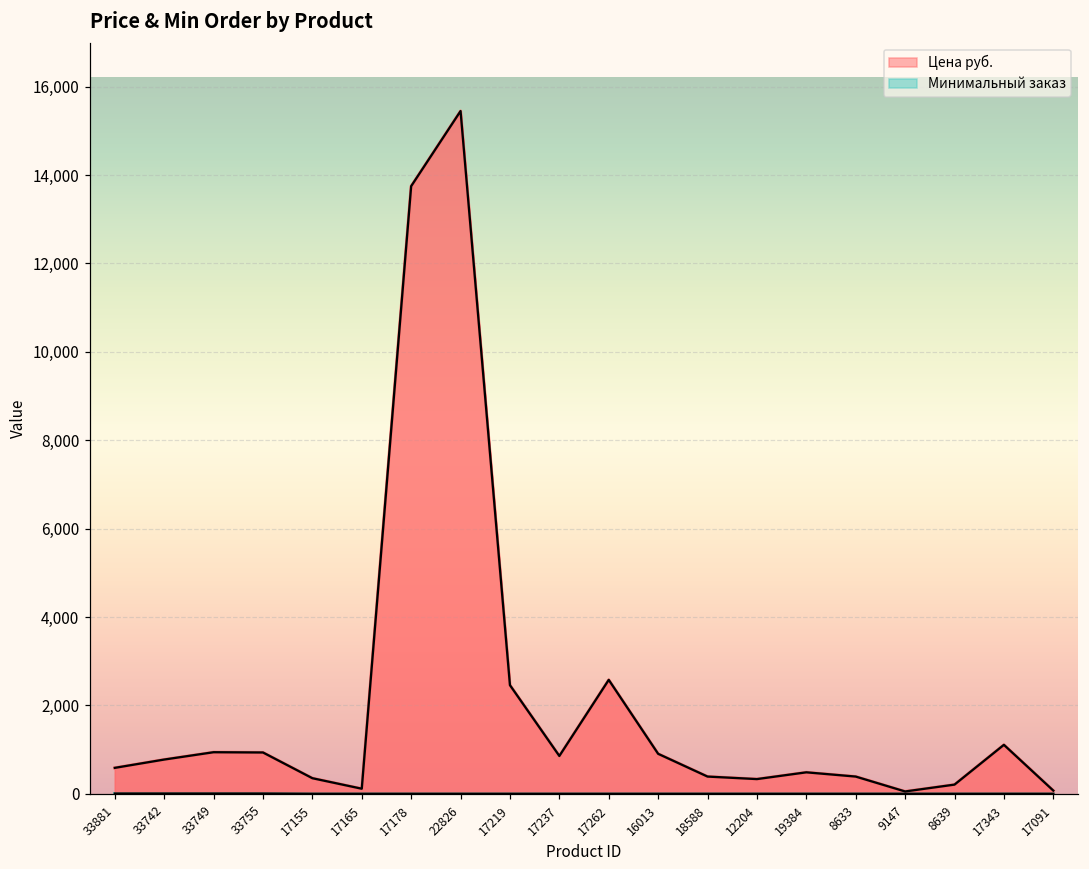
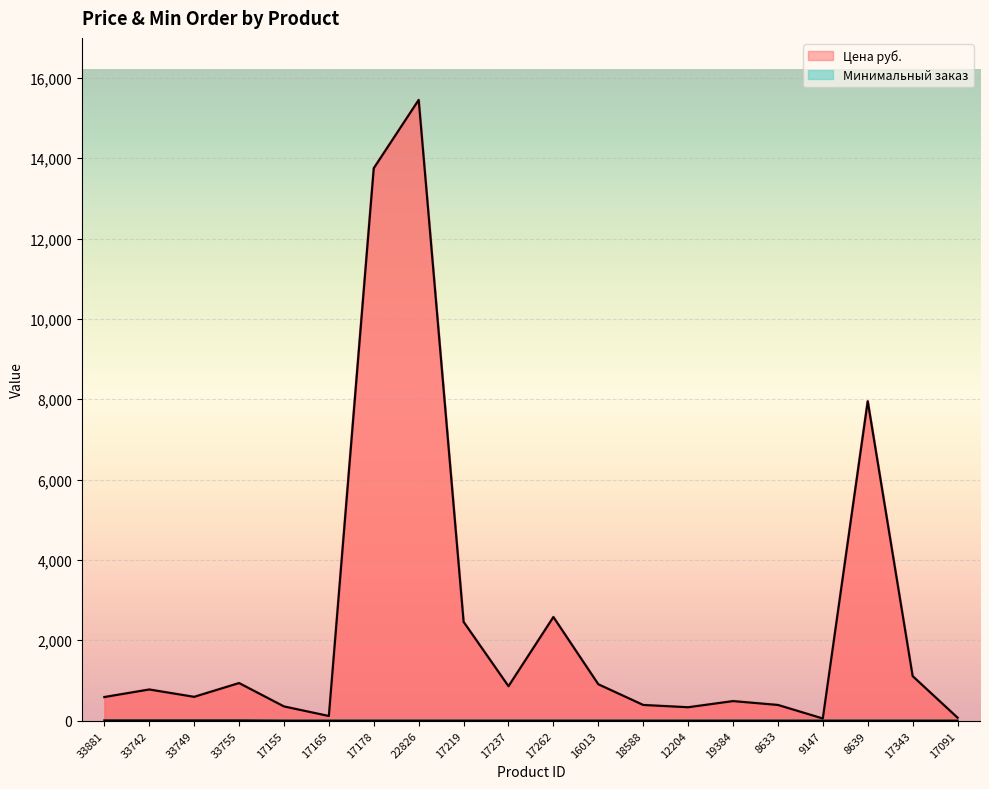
  {
    "Цена руб.": {
      "33881": "600",
      "33742": "800",
-     "33749": "900",
+     "33749": "600",
      "33755": "900",
      "17155": "400",
      "17165": "100",
      "17178": "13,700",
      "22826": "15,400",
      "17219": "2,500",
      "17237": "900",
      "17262": "2,600",
      "16013": "900",
      "18588": "400",
      "12204": "300",
      "19384": "500",
      "8633": "400",
-     "8639": "200",
+     "8639": "7,900",
      "17343": "1,100",
      "17091": "100"
    },
    "Минимальный заказ": {
      "33881": "0",
      "33742": "0",
      "33749": "0",
      "33755": "0",
      "17155": "0",
      "17165": "0",
      "17178": "0",
      "22826": "0",
      "17219": "0",
      "17237": "0",
      "17262": "0",
      "16013": "0",
      "18588": "0",
      "12204": "0",
      "19384": "0",
      "8633": "0",
      "8639": "0",
      "17343": "0",
      "17091": "0"
    }
  }
